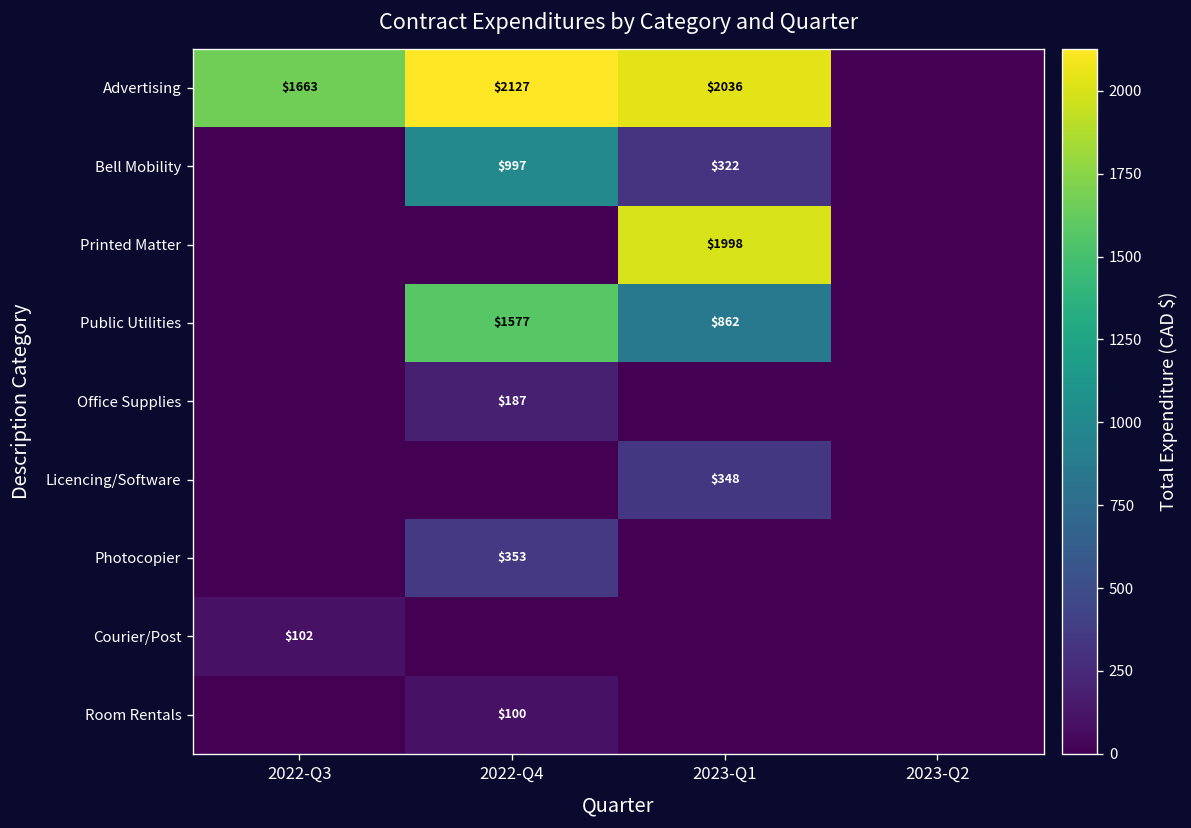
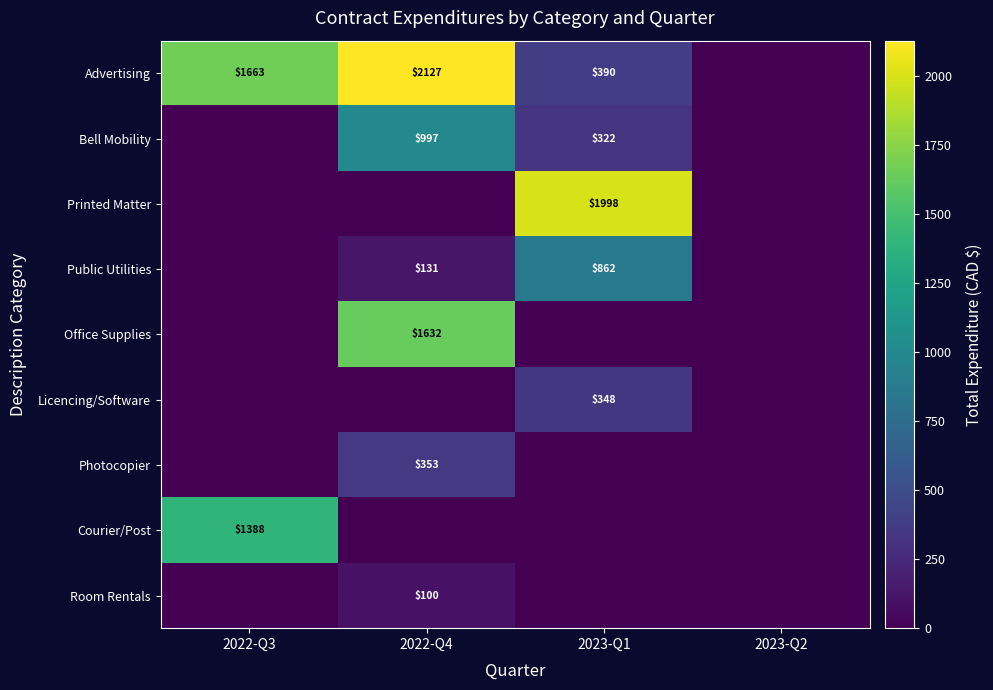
  {
    "Advertising": {
      "2022-Q3": "$1663",
      "2022-Q4": "$2127",
-     "2023-Q1": "$2036"
+     "2023-Q1": "$390"
    },
    "Bell Mobility": {
      "2022-Q4": "$997",
      "2023-Q1": "$322"
    },
    "Printed Matter": {
      "2023-Q1": "$1998"
    },
    "Public Utilities": {
-     "2022-Q4": "$1577",
+     "2022-Q4": "$131",
      "2023-Q1": "$862"
    },
    "Office Supplies": {
-     "2022-Q4": "$187"
+     "2022-Q4": "$1632"
    },
    "Licencing/Software": {
      "2023-Q1": "$348"
    },
    "Photocopier": {
      "2022-Q4": "$353"
    },
    "Courier/Post": {
-     "2022-Q3": "$102"
+     "2022-Q3": "$1388"
    },
    "Room Rentals": {
      "2022-Q4": "$100"
    }
  }
